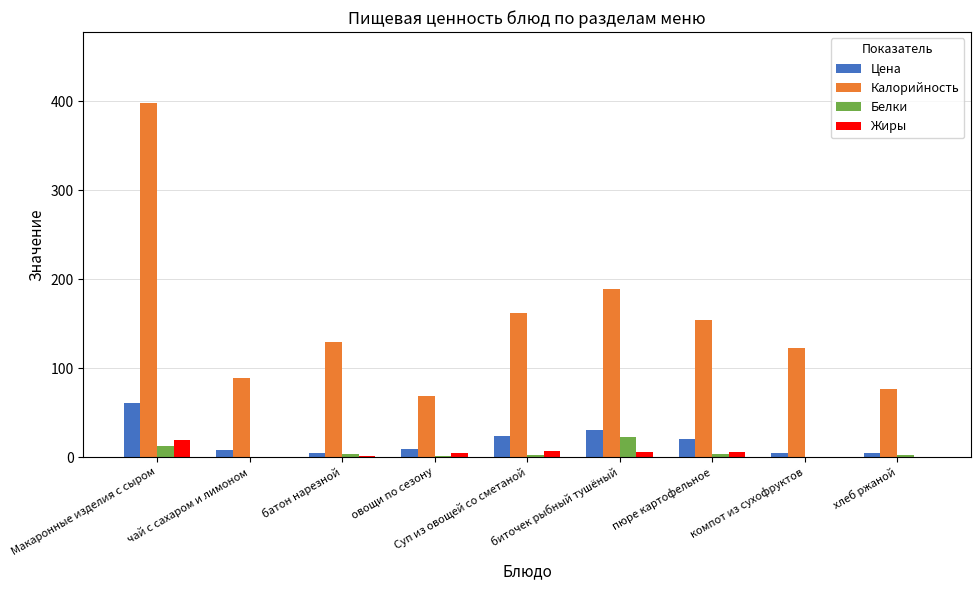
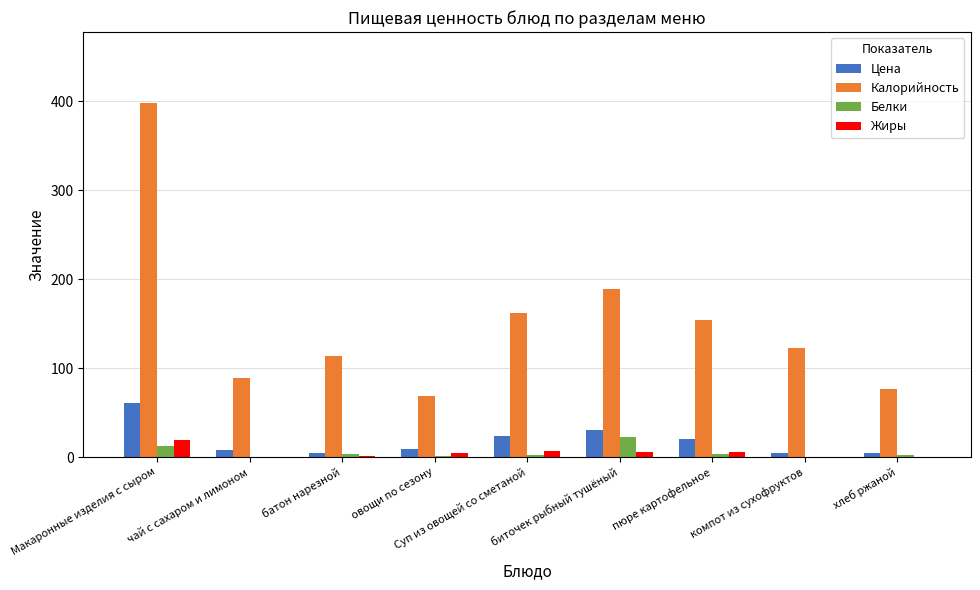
  {
    "Цена": {
      "Макаронные изделия с сыром": 60,
      "чай с сахаром и лимоном": 10,
      "батон нарезной": 10,
      "овощи по сезону": 10,
      "Суп из овощей со сметаной": 20,
      "биточек рыбный тушёный": 30,
      "пюре картофельное": 20,
      "компот из сухофруктов": 10,
      "хлеб ржаной": 0
    },
    "Калорийность": {
      "Макаронные изделия с сыром": 400,
      "чай с сахаром и лимоном": 90,
-     "батон нарезной": 130,
+     "батон нарезной": 110,
      "овощи по сезону": 70,
      "Суп из овощей со сметаной": 160,
      "биточек рыбный тушёный": 190,
      "пюре картофельное": 150,
      "компот из сухофруктов": 120,
      "хлеб ржаной": 80
    },
    "Белки": {
      "Макаронные изделия с сыром": 10,
      "батон нарезной": 0,
      "биточек рыбный тушёный": 20,
      "пюре картофельное": 0,
      "компот из сухофруктов": 0
    },
    "Жиры": {
      "Макаронные изделия с сыром": 20,
      "чай с сахаром и лимоном": 0,
      "овощи по сезону": 0,
      "Суп из овощей со сметаной": 10,
      "биточек рыбный тушёный": 10,
      "пюре картофельное": 10,
      "компот из сухофруктов": 0
    }
  }
